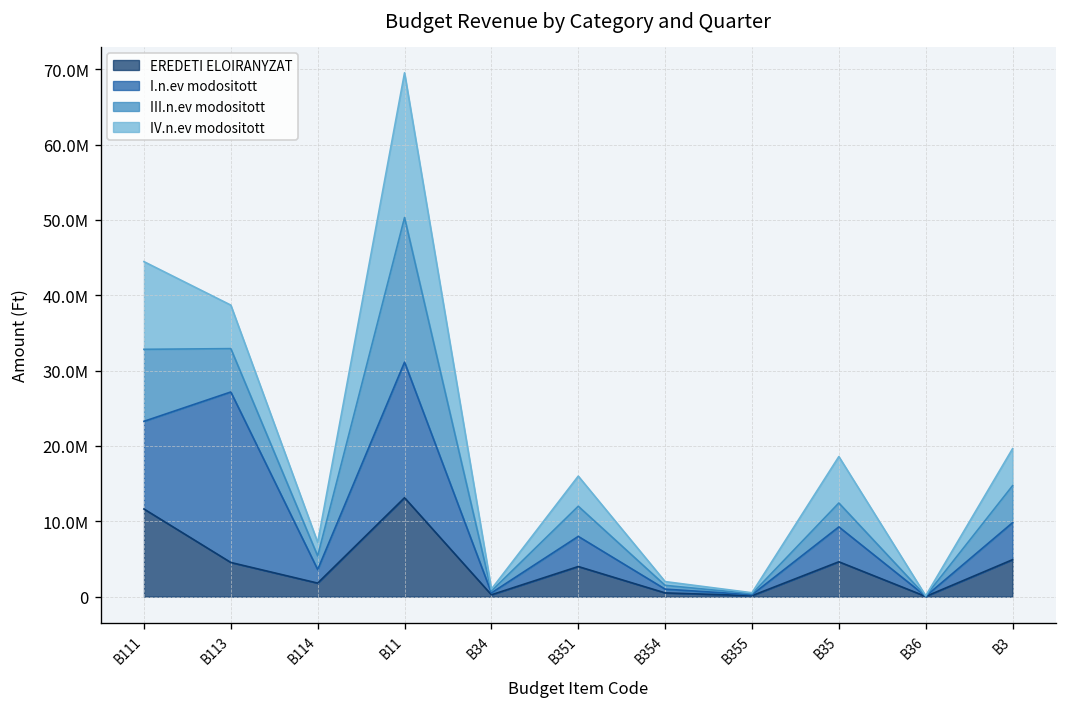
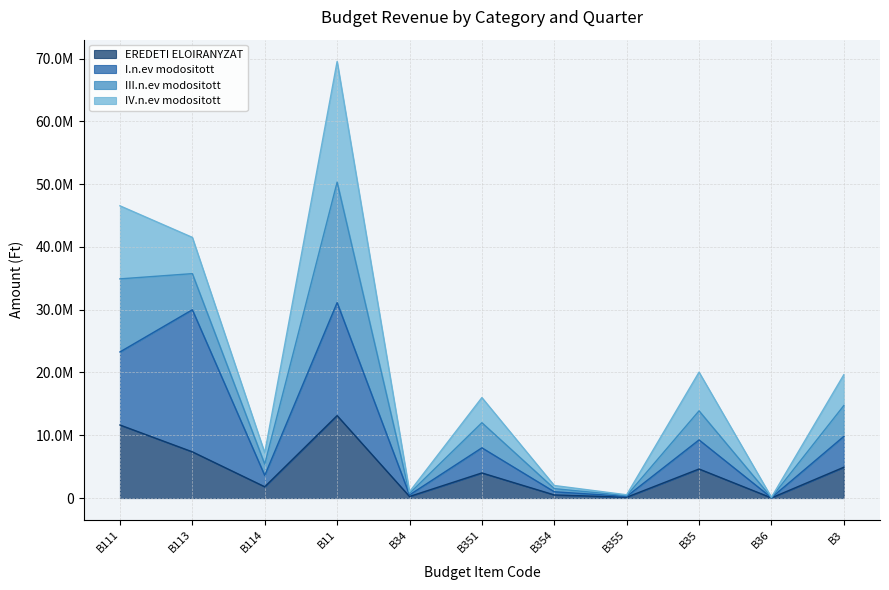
  {
    "EREDETI ELOIRANYZAT": {
      "B111": 12000000,
-     "B113": 5000000,
+     "B113": 7000000,
      "B114": 2000000,
      "B11": 13000000,
      "B351": 4000000,
      "B354": 1000000,
      "B35": 5000000,
      "B3": 5000000
    },
    "I.n.ev modositott": {
      "B111": 12000000,
      "B113": 23000000,
      "B114": 2000000,
      "B11": 18000000,
      "B351": 4000000,
      "B354": 1000000,
      "B35": 5000000,
      "B3": 5000000
    },
    "III.n.ev modositott": {
-     "B111": 10000000,
+     "B111": 12000000,
      "B113": 6000000,
      "B114": 2000000,
      "B11": 19000000,
      "B351": 4000000,
      "B354": 1000000,
-     "B35": 3000000,
+     "B35": 5000000,
      "B3": 5000000
    },
    "IV.n.ev modositott": {
      "B111": 12000000,
      "B113": 6000000,
      "B114": 2000000,
      "B11": 19000000,
      "B351": 4000000,
      "B354": 1000000,
      "B35": 6000000,
      "B3": 5000000
    }
  }
